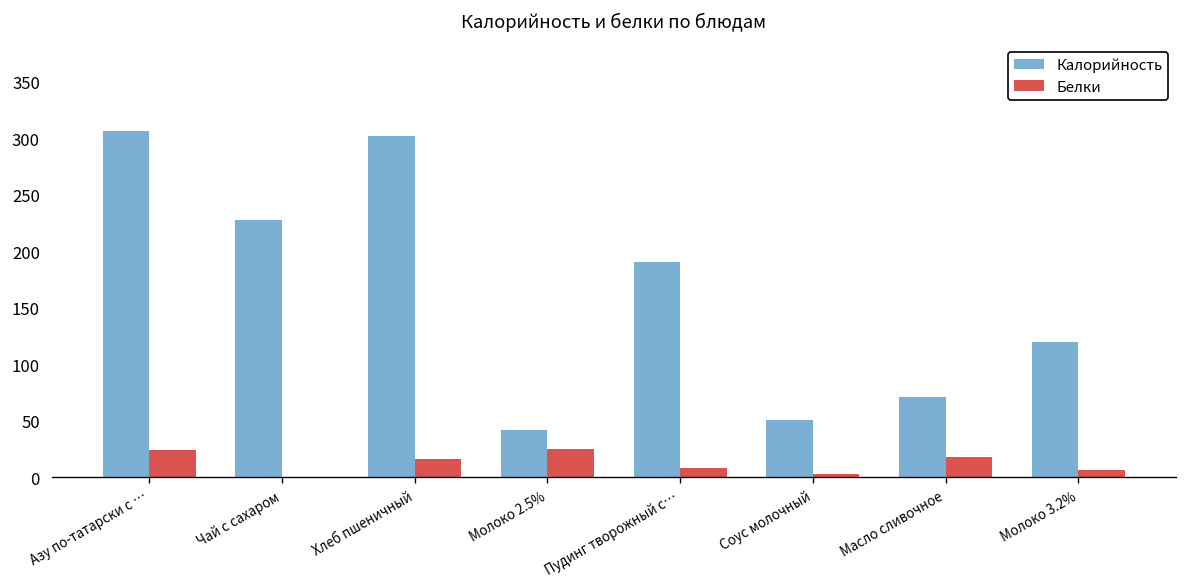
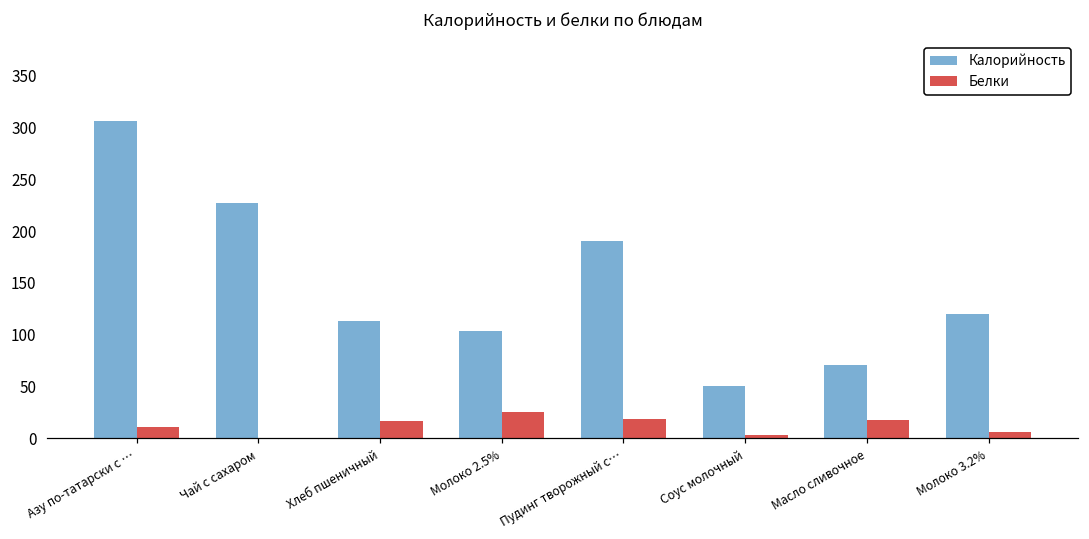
  {
    "Калорийность": {
      "Азу по-татарски с …": 310,
      "Чай с сахаром": 230,
-     "Хлеб пшеничный": 300,
-     "Молоко 2.5%": 40,
+     "Хлеб пшеничный": 110,
+     "Молоко 2.5%": 100,
      "Пудинг творожный с…": 190,
      "Соус молочный": 50,
      "Масло сливочное": 70,
      "Молоко 3.2%": 120
    },
    "Белки": {
-     "Азу по-татарски с …": 20,
+     "Азу по-татарски с …": 10,
      "Хлеб пшеничный": 20,
      "Молоко 2.5%": 30,
-     "Пудинг творожный с…": 10,
+     "Пудинг творожный с…": 20,
      "Соус молочный": 0,
      "Масло сливочное": 20,
      "Молоко 3.2%": 10
    }
  }
